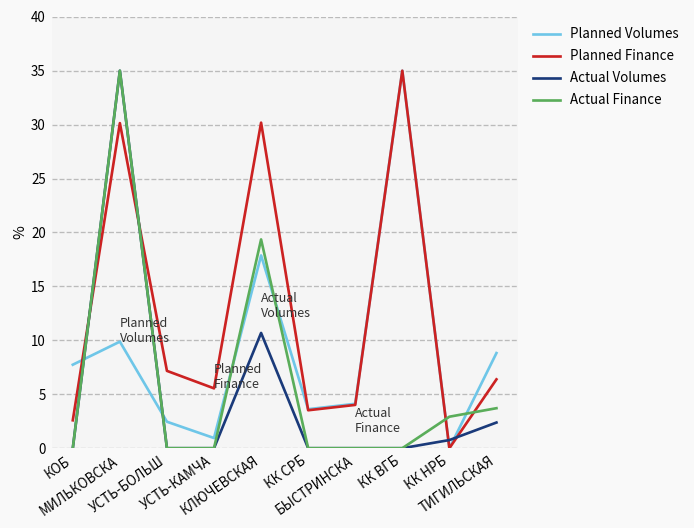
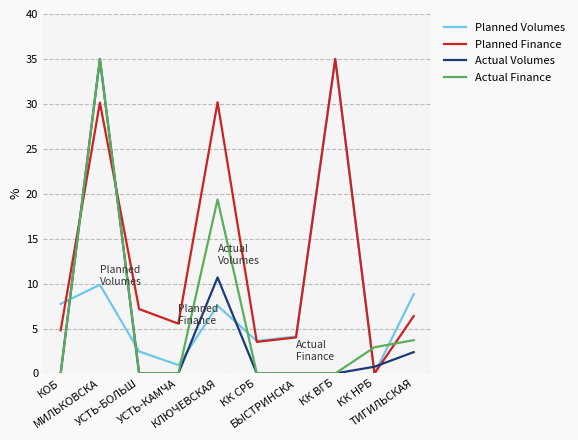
  {
    "Planned Volumes": {
      "КОБ": 8,
      "МИЛЬКОВСКА": 10,
      "УСТЬ-БОЛЬШ": 2,
      "УСТЬ-КАМЧА": 1,
-     "КЛЮЧЕВСКАЯ": 18,
+     "КЛЮЧЕВСКАЯ": 8,
      "ТИГИЛЬСКАЯ": 9
    },
    "Planned Finance": {
-     "КОБ": 3,
+     "КОБ": 5,
      "МИЛЬКОВСКА": 30,
      "УСТЬ-БОЛЬШ": 7,
      "УСТЬ-КАМЧА": 6,
      "КЛЮЧЕВСКАЯ": 30,
      "ТИГИЛЬСКАЯ": 6
    },
    "Actual Volumes": {
      "КЛЮЧЕВСКАЯ": 11,
      "КК НРБ": 1,
      "ТИГИЛЬСКАЯ": 2
    },
    "Actual Finance": {
      "КЛЮЧЕВСКАЯ": 19,
      "КК НРБ": 3,
      "ТИГИЛЬСКАЯ": 4
    }
  }
